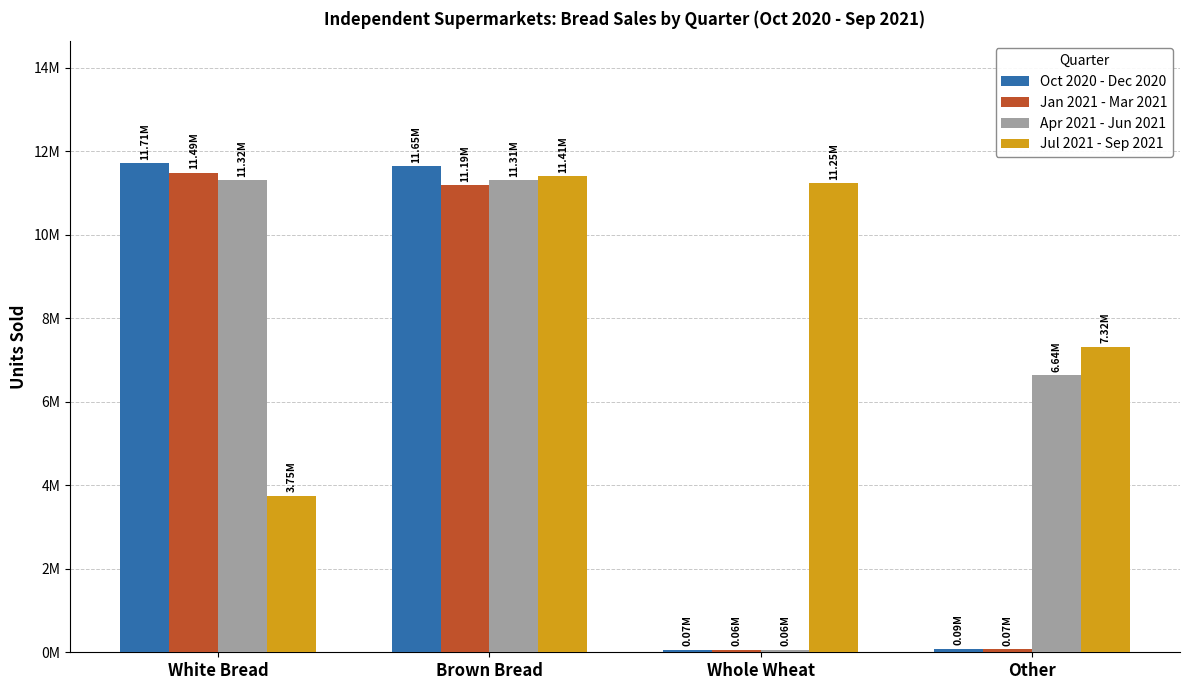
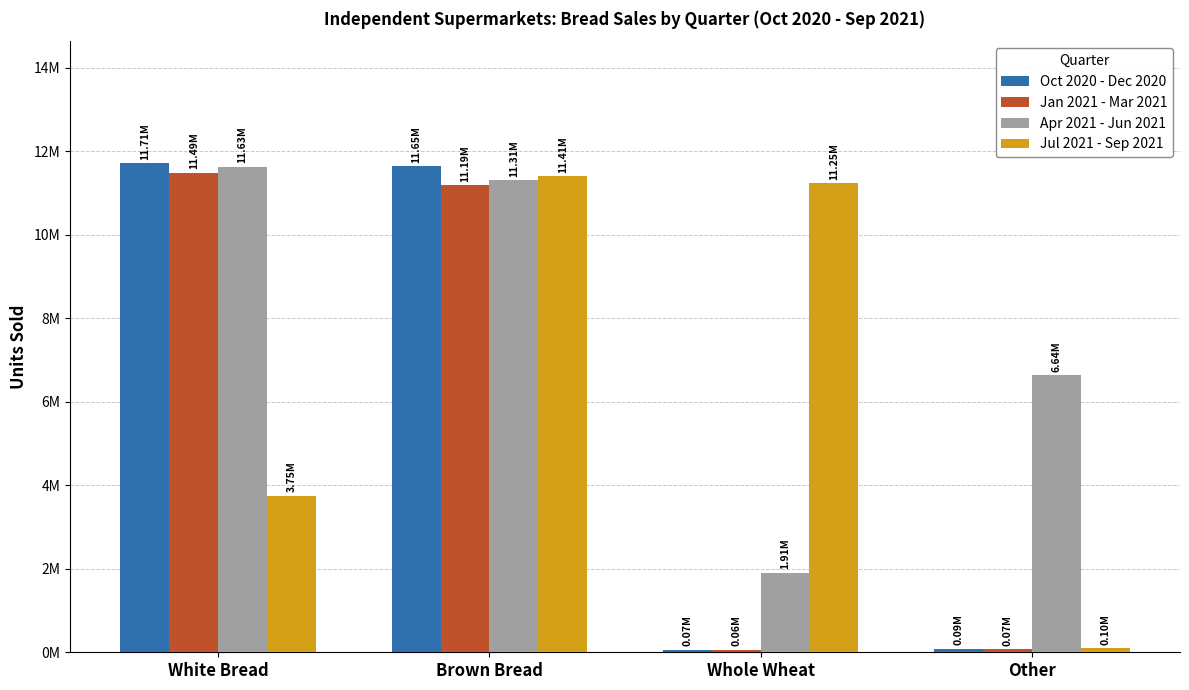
  {
    "Oct 2020 - Dec 2020": {
      "White Bread": "11.71M",
      "Brown Bread": "11.65M",
      "Whole Wheat": "0.07M",
      "Other": "0.09M"
    },
    "Jan 2021 - Mar 2021": {
      "White Bread": "11.49M",
      "Brown Bread": "11.19M",
      "Whole Wheat": "0.06M",
      "Other": "0.07M"
    },
    "Apr 2021 - Jun 2021": {
-     "White Bread": "11.32M",
+     "White Bread": "11.63M",
      "Brown Bread": "11.31M",
-     "Whole Wheat": "0.06M",
+     "Whole Wheat": "1.91M",
      "Other": "6.64M"
    },
    "Jul 2021 - Sep 2021": {
      "White Bread": "3.75M",
      "Brown Bread": "11.41M",
      "Whole Wheat": "11.25M",
-     "Other": "7.32M"
+     "Other": "0.10M"
    }
  }
